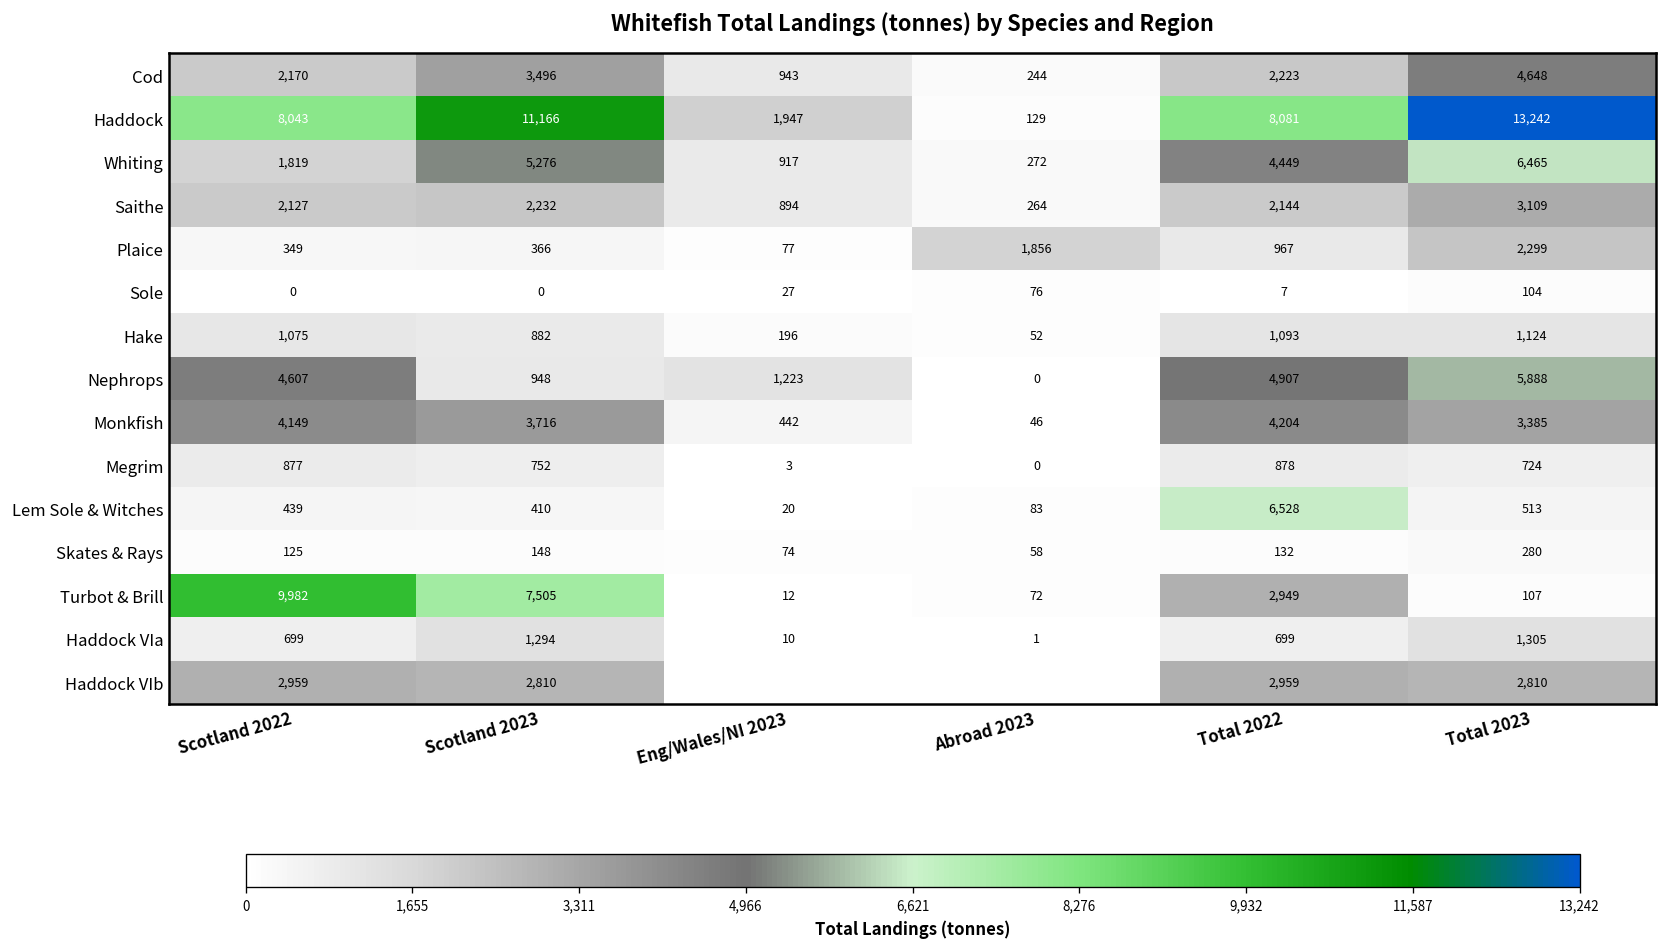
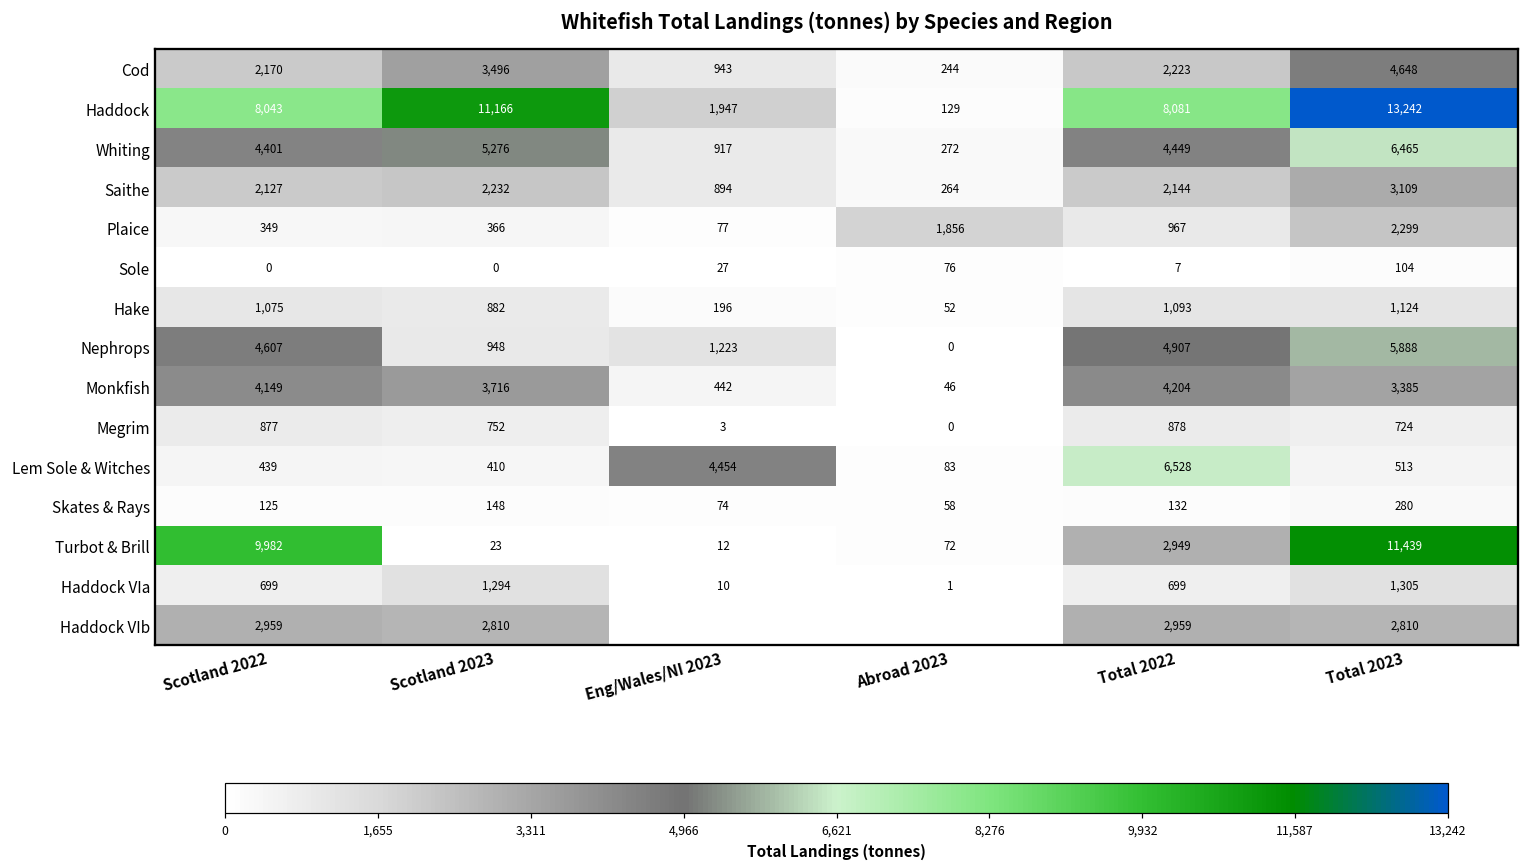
  {
    "Cod": {
      "Scotland 2022": "2,170",
      "Scotland 2023": "3,496",
      "Eng/Wales/NI 2023": "943",
      "Abroad 2023": "244",
      "Total 2022": "2,223",
      "Total 2023": "4,648"
    },
    "Haddock": {
      "Scotland 2022": "8,043",
      "Scotland 2023": "11,166",
      "Eng/Wales/NI 2023": "1,947",
      "Abroad 2023": "129",
      "Total 2022": "8,081",
      "Total 2023": "13,242"
    },
    "Whiting": {
-     "Scotland 2022": "1,819",
+     "Scotland 2022": "4,401",
      "Scotland 2023": "5,276",
      "Eng/Wales/NI 2023": "917",
      "Abroad 2023": "272",
      "Total 2022": "4,449",
      "Total 2023": "6,465"
    },
    "Saithe": {
      "Scotland 2022": "2,127",
      "Scotland 2023": "2,232",
      "Eng/Wales/NI 2023": "894",
      "Abroad 2023": "264",
      "Total 2022": "2,144",
      "Total 2023": "3,109"
    },
    "Plaice": {
      "Scotland 2022": "349",
      "Scotland 2023": "366",
      "Eng/Wales/NI 2023": "77",
      "Abroad 2023": "1,856",
      "Total 2022": "967",
      "Total 2023": "2,299"
    },
    "Sole": {
      "Scotland 2022": "0",
      "Scotland 2023": "0",
      "Eng/Wales/NI 2023": "27",
      "Abroad 2023": "76",
      "Total 2022": "7",
      "Total 2023": "104"
    },
    "Hake": {
      "Scotland 2022": "1,075",
      "Scotland 2023": "882",
      "Eng/Wales/NI 2023": "196",
      "Abroad 2023": "52",
      "Total 2022": "1,093",
      "Total 2023": "1,124"
    },
    "Nephrops": {
      "Scotland 2022": "4,607",
      "Scotland 2023": "948",
      "Eng/Wales/NI 2023": "1,223",
      "Abroad 2023": "0",
      "Total 2022": "4,907",
      "Total 2023": "5,888"
    },
    "Monkfish": {
      "Scotland 2022": "4,149",
      "Scotland 2023": "3,716",
      "Eng/Wales/NI 2023": "442",
      "Abroad 2023": "46",
      "Total 2022": "4,204",
      "Total 2023": "3,385"
    },
    "Megrim": {
      "Scotland 2022": "877",
      "Scotland 2023": "752",
      "Eng/Wales/NI 2023": "3",
      "Abroad 2023": "0",
      "Total 2022": "878",
      "Total 2023": "724"
    },
    "Lem Sole & Witches": {
      "Scotland 2022": "439",
      "Scotland 2023": "410",
-     "Eng/Wales/NI 2023": "20",
+     "Eng/Wales/NI 2023": "4,454",
      "Abroad 2023": "83",
      "Total 2022": "6,528",
      "Total 2023": "513"
    },
    "Skates & Rays": {
      "Scotland 2022": "125",
      "Scotland 2023": "148",
      "Eng/Wales/NI 2023": "74",
      "Abroad 2023": "58",
      "Total 2022": "132",
      "Total 2023": "280"
    },
    "Turbot & Brill": {
      "Scotland 2022": "9,982",
-     "Scotland 2023": "7,505",
+     "Scotland 2023": "23",
      "Eng/Wales/NI 2023": "12",
      "Abroad 2023": "72",
      "Total 2022": "2,949",
-     "Total 2023": "107"
+     "Total 2023": "11,439"
    },
    "Haddock VIa": {
      "Scotland 2022": "699",
      "Scotland 2023": "1,294",
      "Eng/Wales/NI 2023": "10",
      "Abroad 2023": "1",
      "Total 2022": "699",
      "Total 2023": "1,305"
    },
    "Haddock VIb": {
      "Scotland 2022": "2,959",
      "Scotland 2023": "2,810",
      "Total 2022": "2,959",
      "Total 2023": "2,810"
    }
  }
